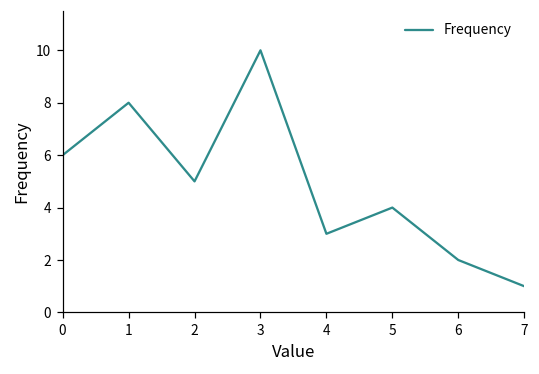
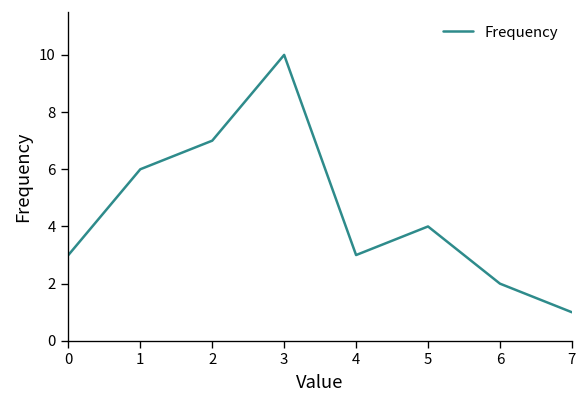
  {
-   "0": 6,
-   "1": 8,
-   "2": 5,
+   "0": 3,
+   "1": 6,
+   "2": 7,
    "3": 10,
    "4": 3,
    "5": 4,
    "6": 2,
    "7": 1
  }
